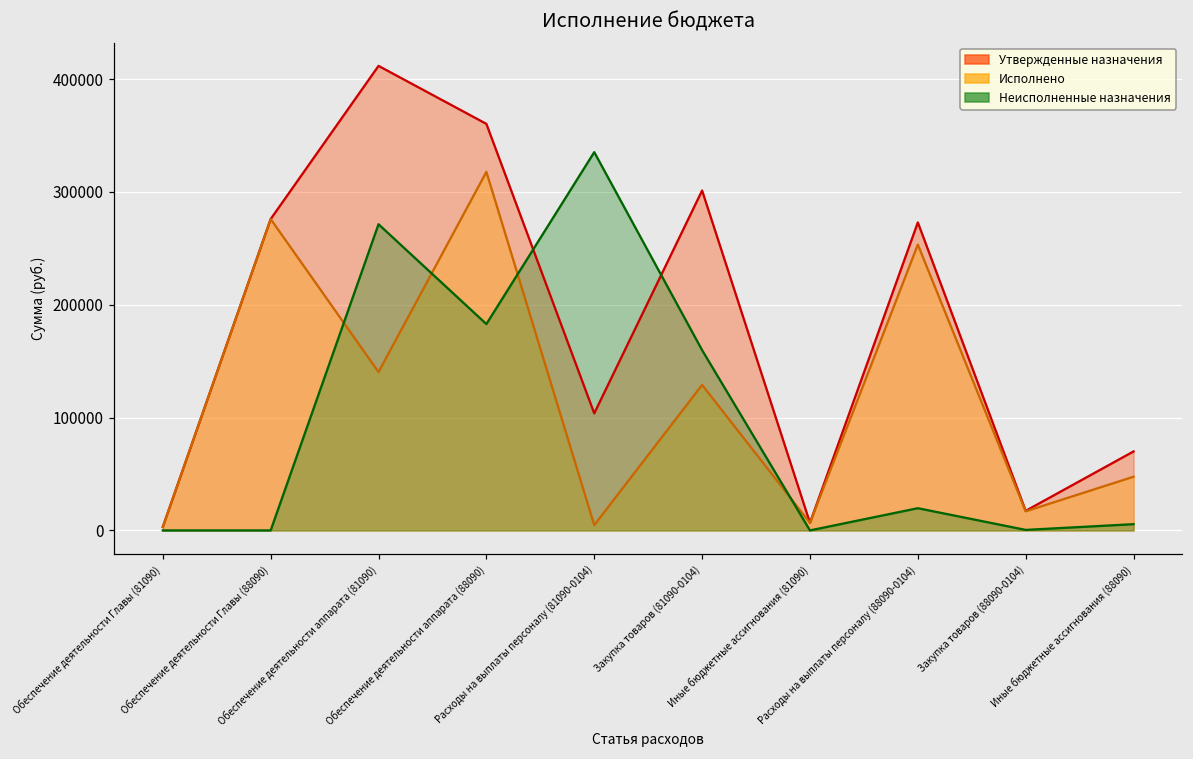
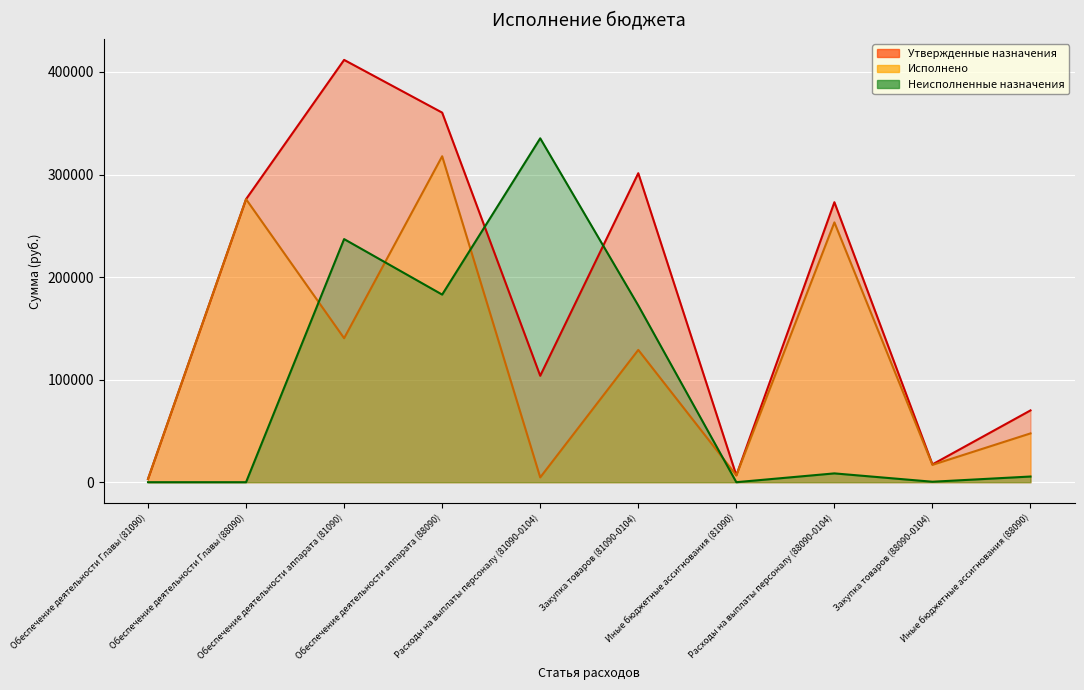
  {
    "Неисполненные назначения": {
      "Обеспечение деятельности Главы (81090)": 0,
      "Обеспечение деятельности Главы (88090)": 0,
-     "Обеспечение деятельности аппарата (81090)": 271000,
+     "Обеспечение деятельности аппарата (81090)": 237000,
      "Обеспечение деятельности аппарата (88090)": 183000,
      "Расходы на выплаты персоналу (81090-0104)": 335000,
-     "Закупка товаров (81090-0104)": 160000,
+     "Закупка товаров (81090-0104)": 172000,
      "Иные бюджетные ассигнования (81090)": 0,
-     "Расходы на выплаты персоналу (88090-0104)": 20000,
+     "Расходы на выплаты персоналу (88090-0104)": 9000,
      "Закупка товаров (88090-0104)": 0,
      "Иные бюджетные ассигнования (88090)": 6000
    }
  }
